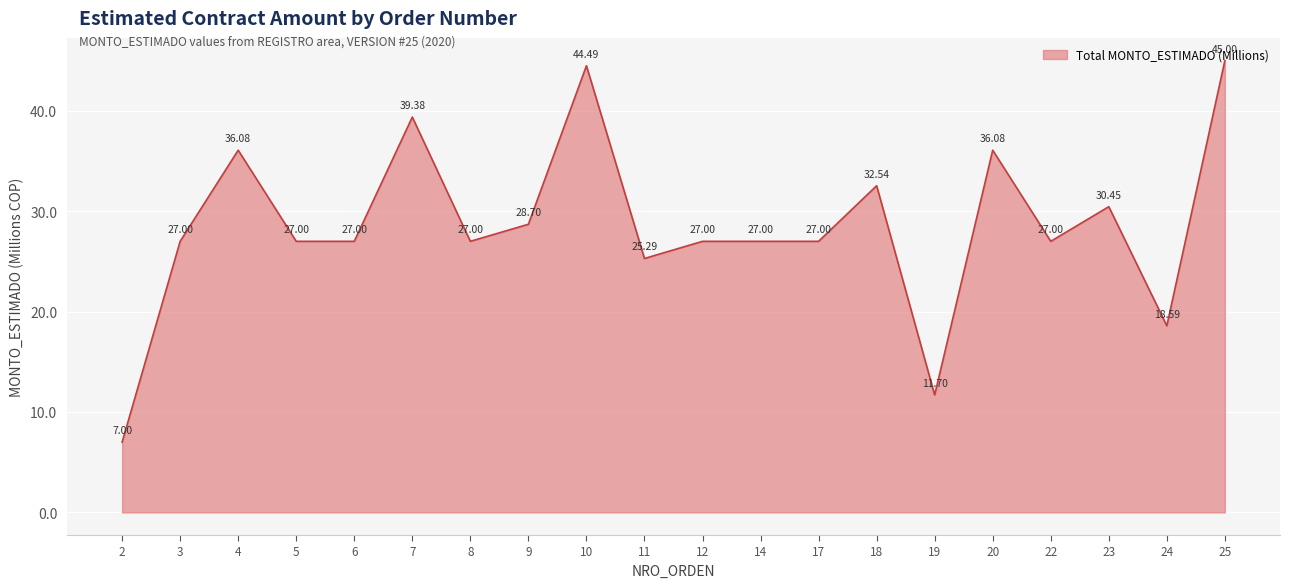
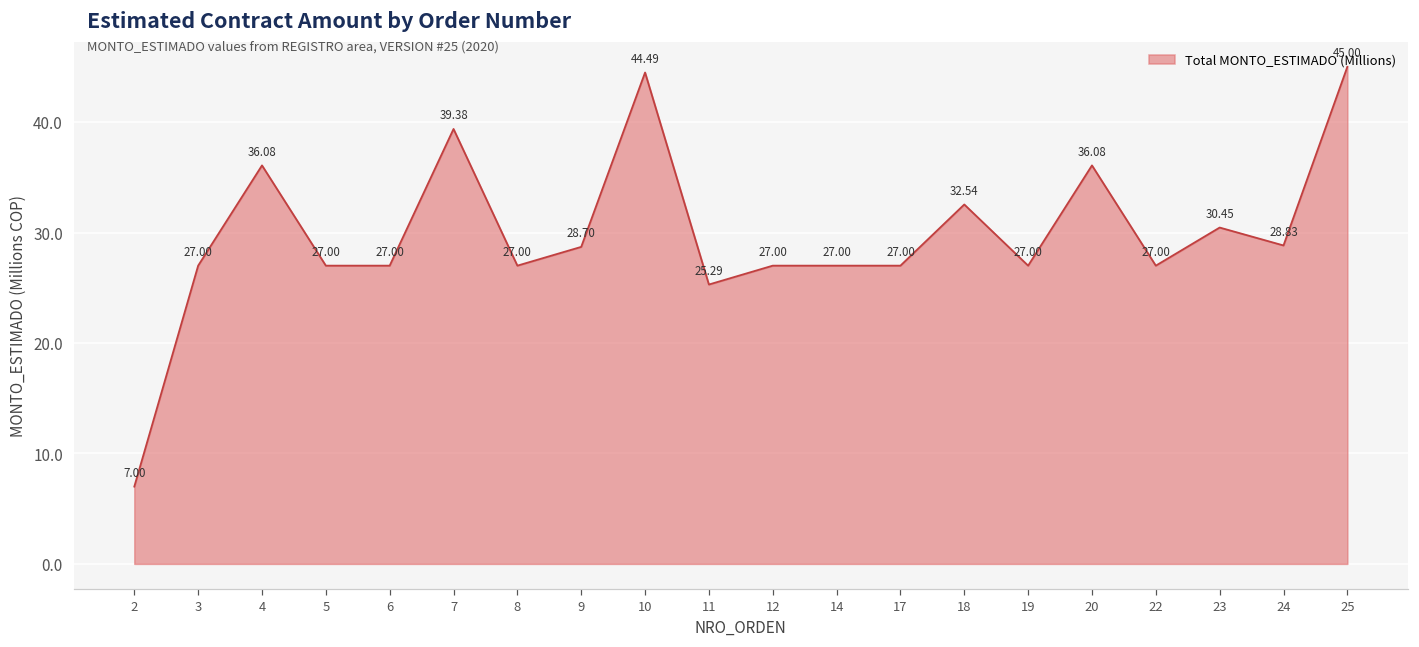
  {
    "2": 7.00,
    "3": 27.00,
    "4": 36.08,
    "5": 27.00,
    "6": 27.00,
    "7": 39.38,
    "8": 27.00,
    "9": 28.70,
    "10": 44.49,
    "11": 25.29,
    "12": 27.00,
    "14": 27.00,
    "17": 27.00,
    "18": 32.54,
-   "19": 11.70,
+   "19": 27.00,
    "20": 36.08,
    "22": 27.00,
    "23": 30.45,
-   "24": 18.59,
+   "24": 28.83,
    "25": 45.00
  }
